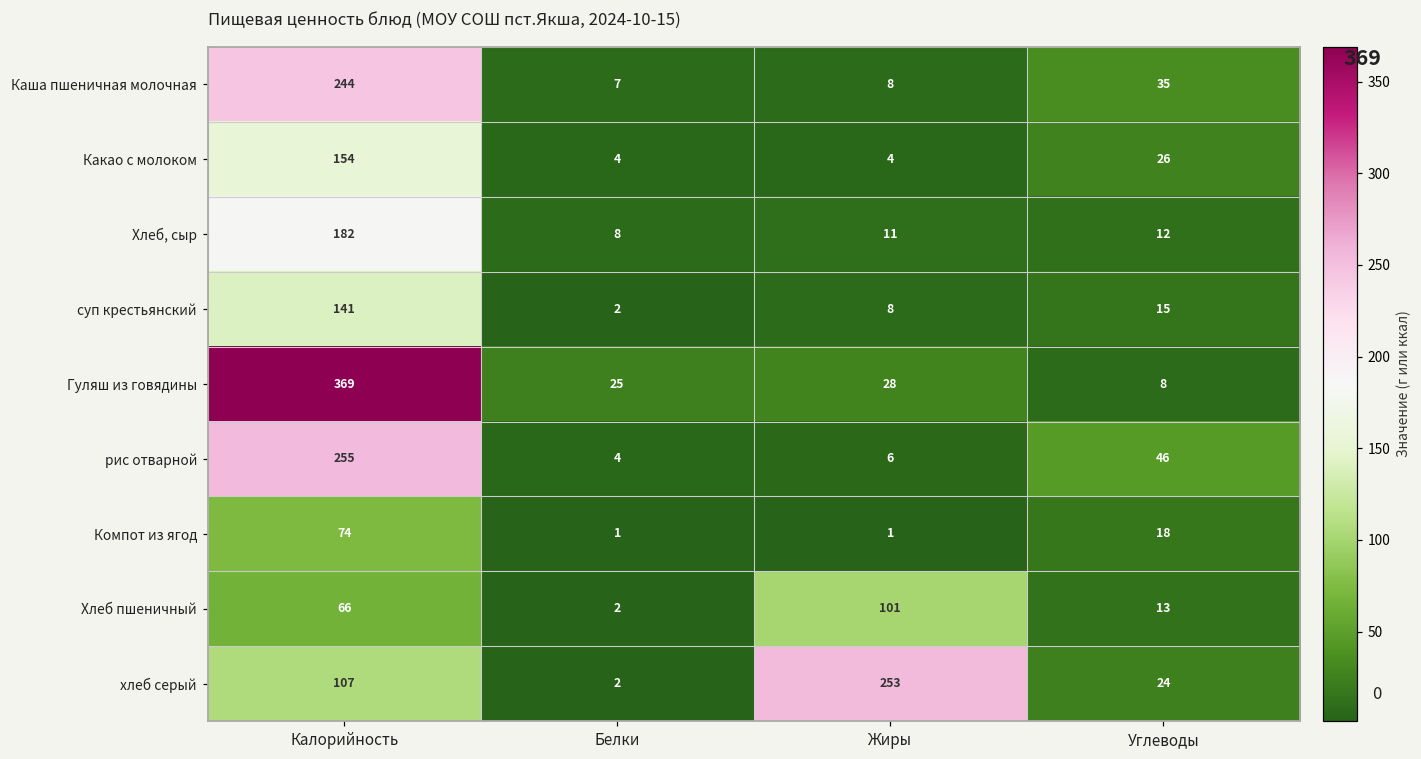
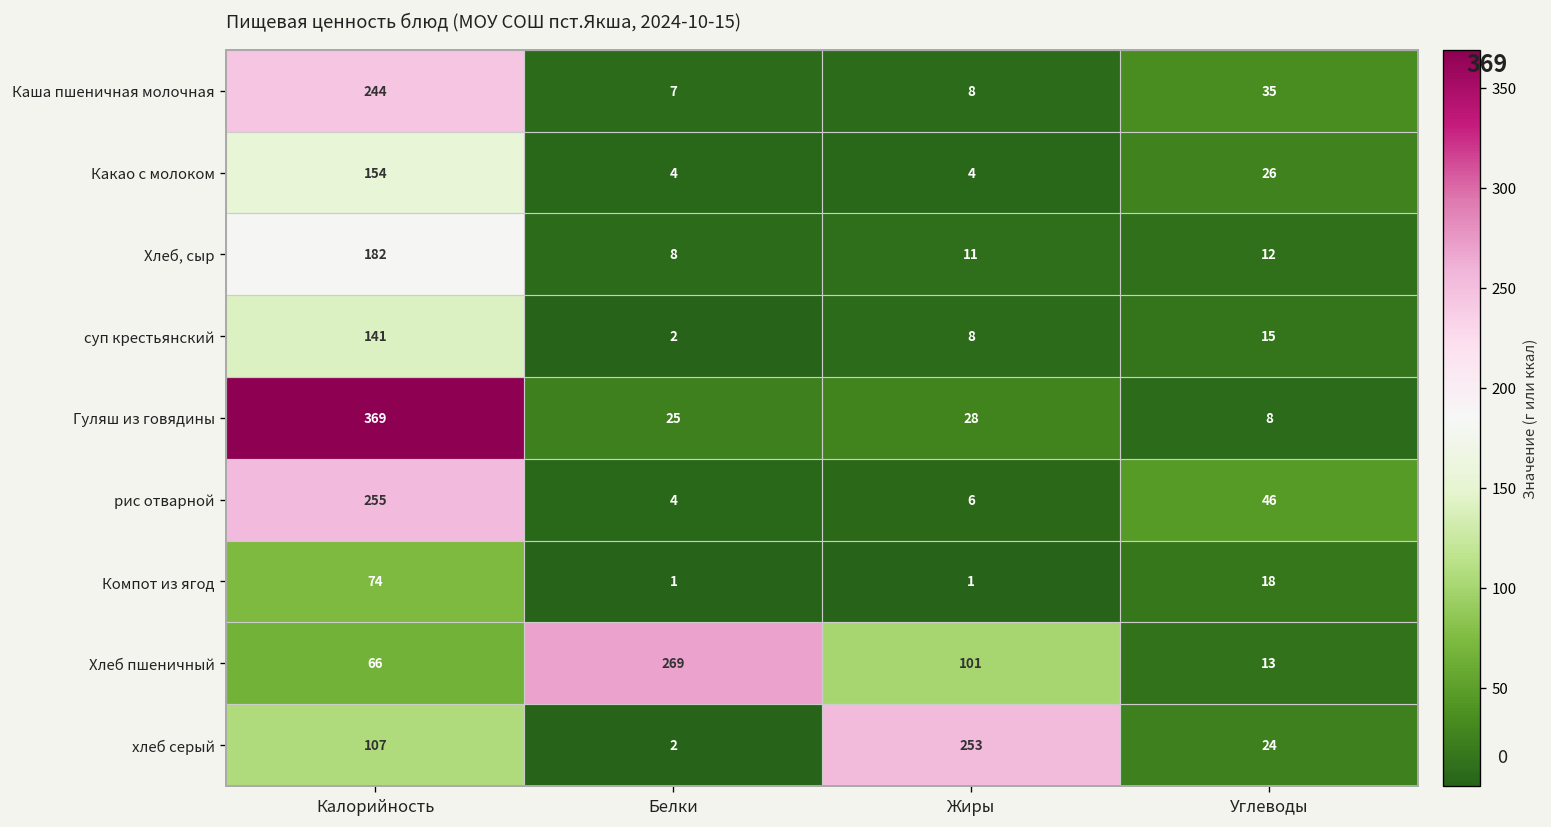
  {
    "Каша пшеничная молочная": {
      "Калорийность": 244,
      "Белки": 7,
      "Жиры": 8,
      "Углеводы": 35
    },
    "Какао с молоком": {
      "Калорийность": 154,
      "Белки": 4,
      "Жиры": 4,
      "Углеводы": 26
    },
    "Хлеб, сыр": {
      "Калорийность": 182,
      "Белки": 8,
      "Жиры": 11,
      "Углеводы": 12
    },
    "суп крестьянский": {
      "Калорийность": 141,
      "Белки": 2,
      "Жиры": 8,
      "Углеводы": 15
    },
    "Гуляш из говядины": {
      "Калорийность": 369,
      "Белки": 25,
      "Жиры": 28,
      "Углеводы": 8
    },
    "рис отварной": {
      "Калорийность": 255,
      "Белки": 4,
      "Жиры": 6,
      "Углеводы": 46
    },
    "Компот из ягод": {
      "Калорийность": 74,
      "Белки": 1,
      "Жиры": 1,
      "Углеводы": 18
    },
    "Хлеб пшеничный": {
      "Калорийность": 66,
-     "Белки": 2,
+     "Белки": 269,
      "Жиры": 101,
      "Углеводы": 13
    },
    "хлеб серый": {
      "Калорийность": 107,
      "Белки": 2,
      "Жиры": 253,
      "Углеводы": 24
    }
  }
